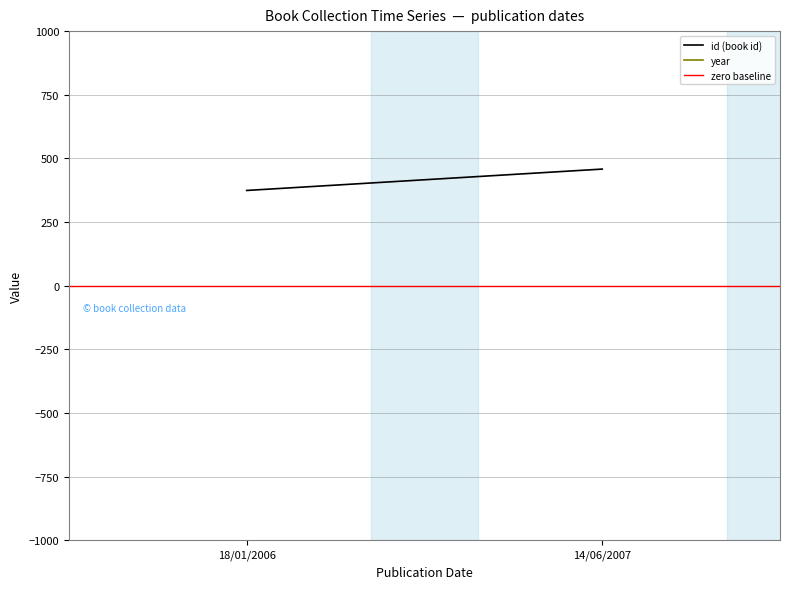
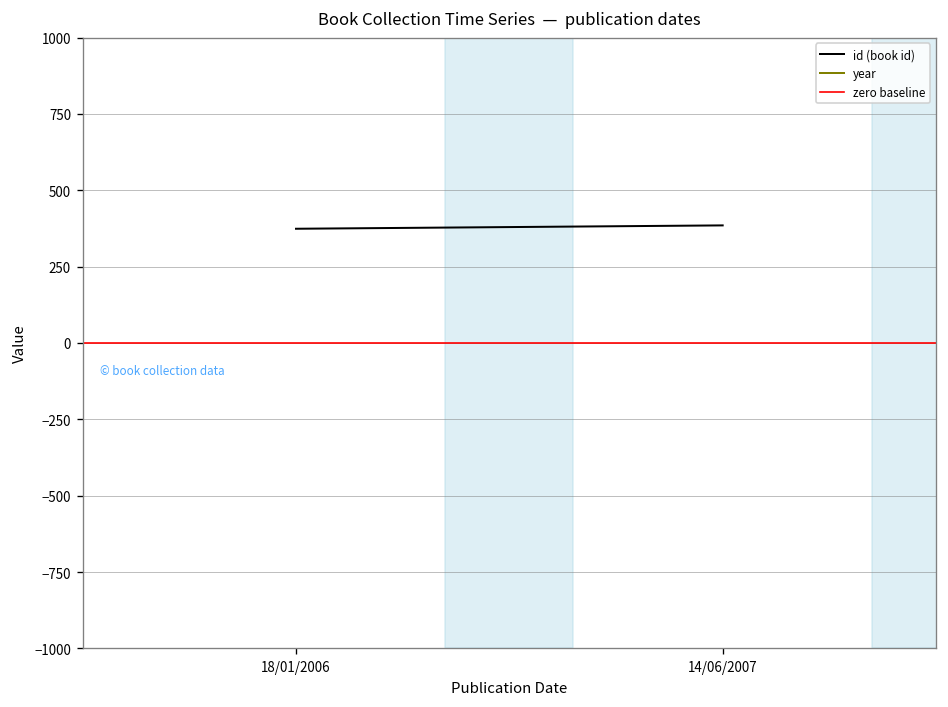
  {
    "id (book id)": {
      "18/01/2006": 370,
-     "14/06/2007": 460
+     "14/06/2007": 390
    }
  }
